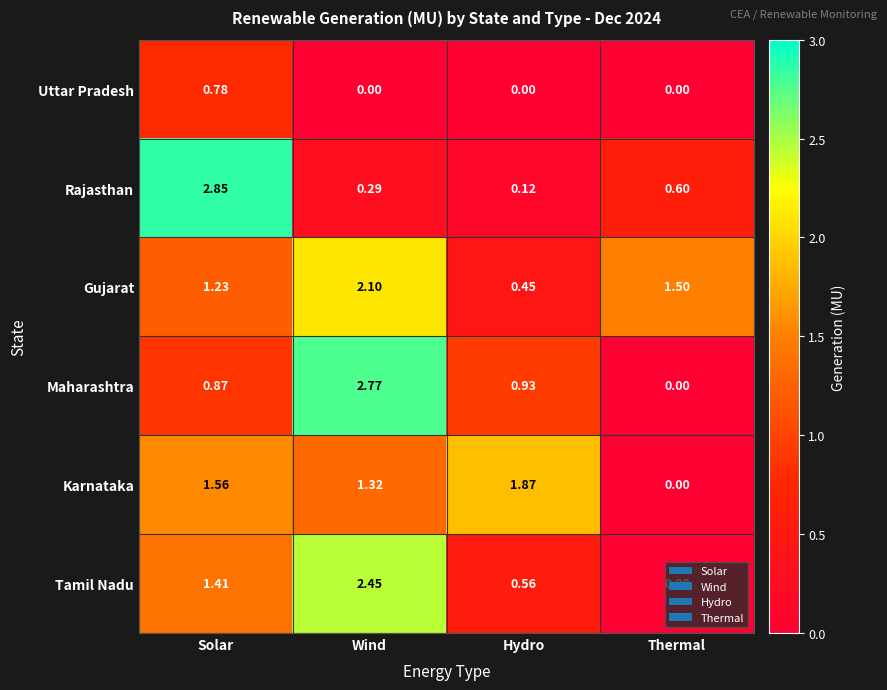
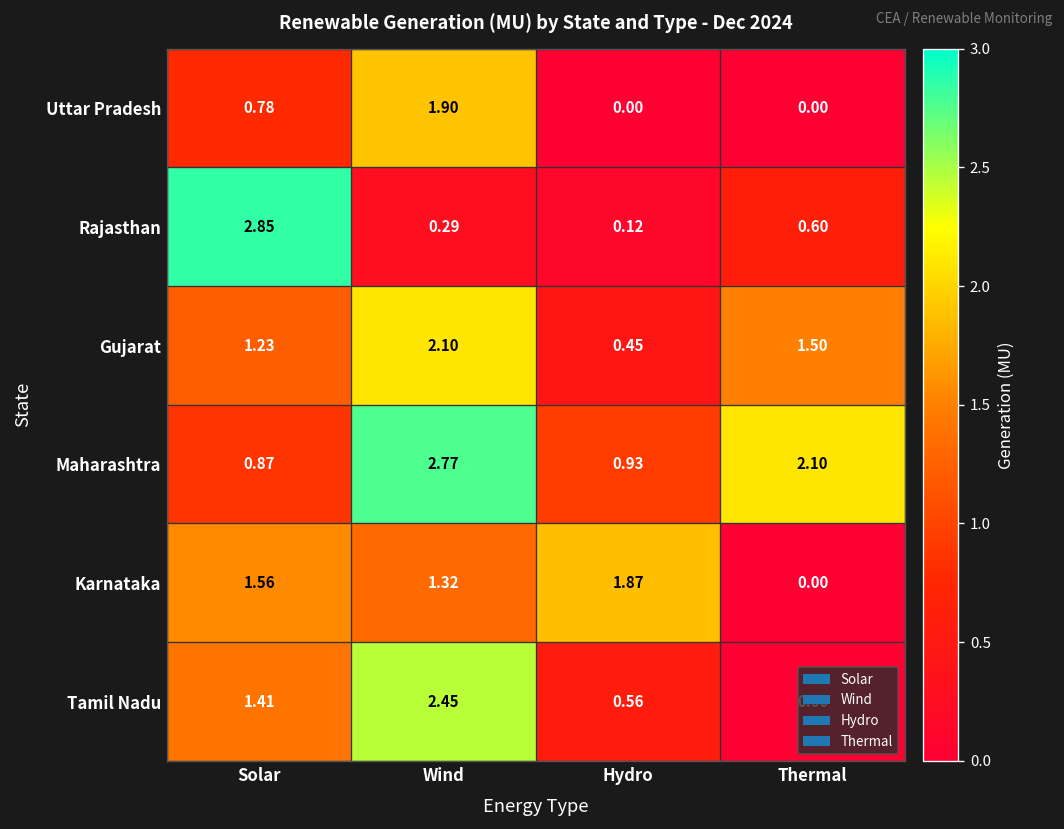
  {
    "Uttar Pradesh": {
      "Solar": 0.78,
-     "Wind": 0.00,
+     "Wind": 1.90,
      "Hydro": 0.00,
      "Thermal": 0.00
    },
    "Rajasthan": {
      "Solar": 2.85,
      "Wind": 0.29,
      "Hydro": 0.12,
      "Thermal": 0.60
    },
    "Gujarat": {
      "Solar": 1.23,
      "Wind": 2.10,
      "Hydro": 0.45,
      "Thermal": 1.50
    },
    "Maharashtra": {
      "Solar": 0.87,
      "Wind": 2.77,
      "Hydro": 0.93,
-     "Thermal": 0.00
+     "Thermal": 2.10
    },
    "Karnataka": {
      "Solar": 1.56,
      "Wind": 1.32,
      "Hydro": 1.87,
      "Thermal": 0.00
    },
    "Tamil Nadu": {
      "Solar": 1.41,
      "Wind": 2.45,
      "Hydro": 0.56
    }
  }
